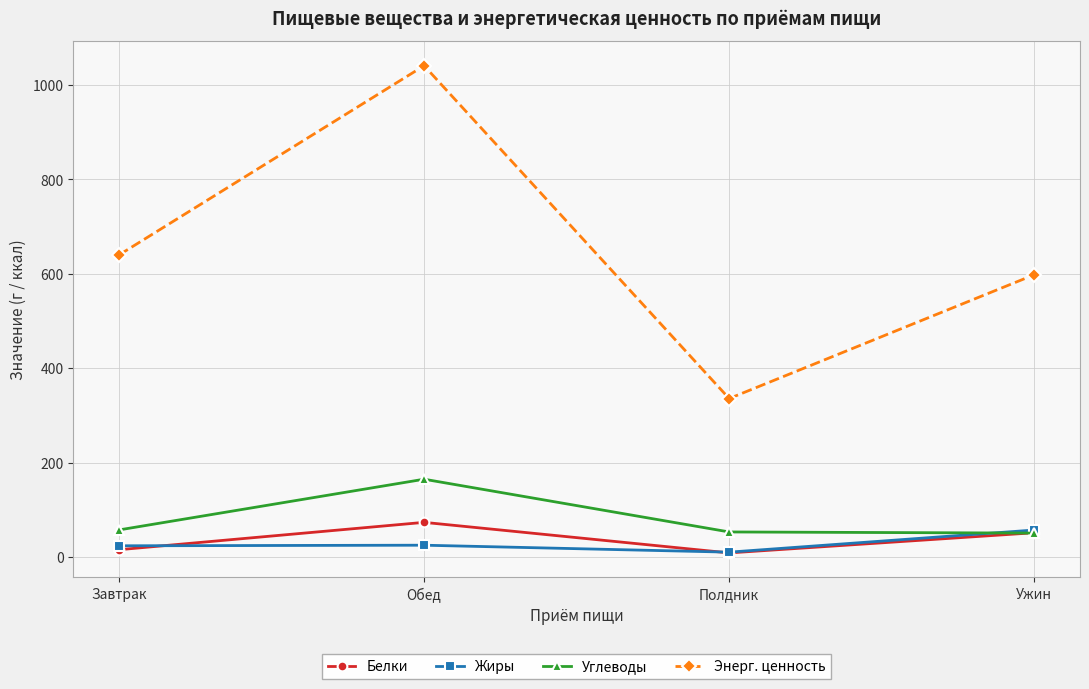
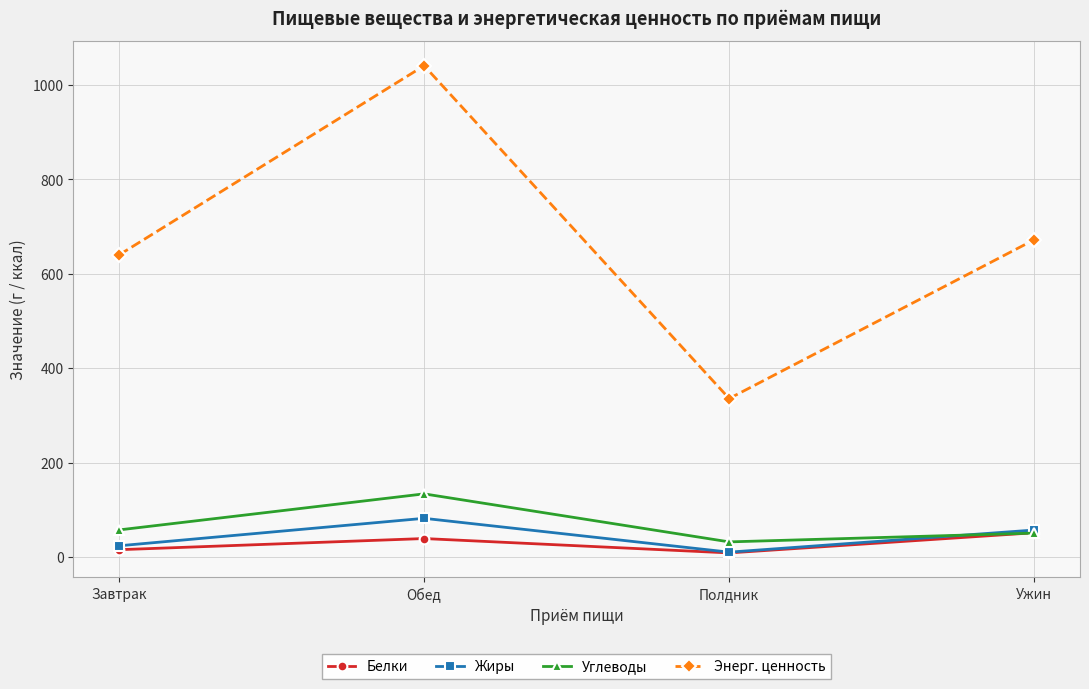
  {
    "Белки": {
      "Завтрак": 20,
-     "Обед": 70
+     "Обед": 40
    },
    "Жиры": {
      "Завтрак": 20,
-     "Обед": 20,
+     "Обед": 80,
      "Ужин": 60
    },
    "Углеводы": {
      "Завтрак": 60,
-     "Обед": 160,
-     "Полдник": 50
+     "Обед": 130,
+     "Полдник": 30
    },
    "Энерг. ценность": {
      "Завтрак": 640,
      "Обед": 1040,
      "Полдник": 340,
-     "Ужин": 600
+     "Ужин": 670
    }
  }
